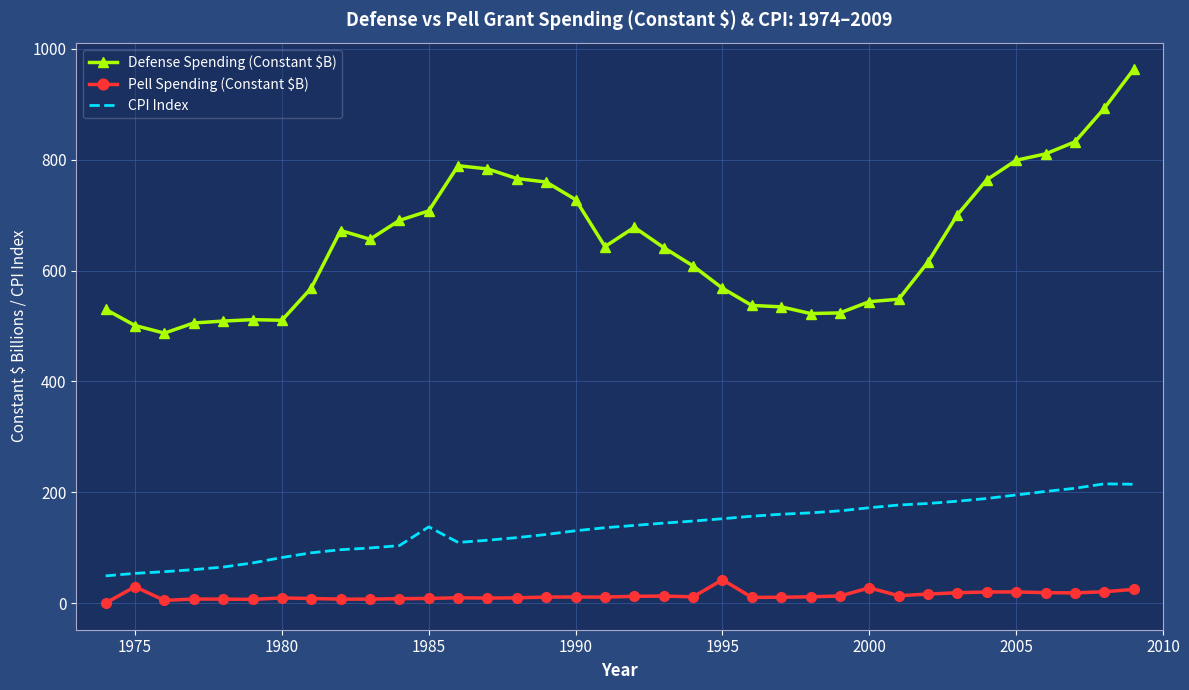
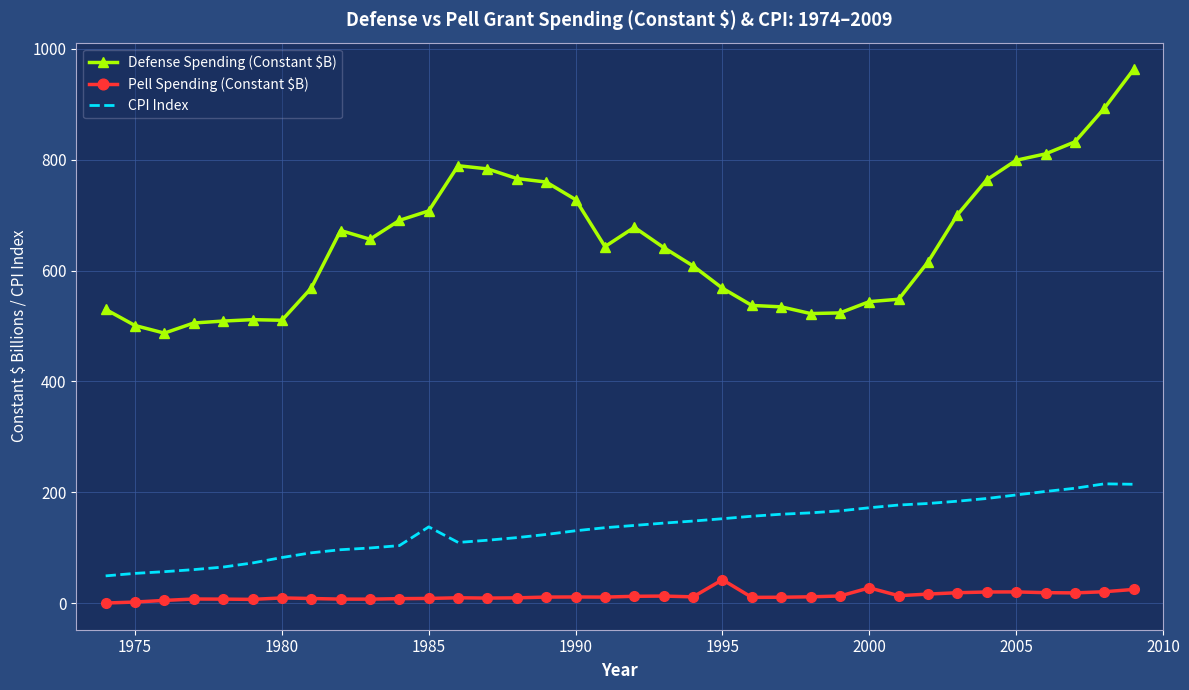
  {
    "Defense Spending (Constant $B)": {
      "1975": 500,
      "1980": 510,
      "1985": 710,
      "1990": 730,
      "1995": 570,
      "2000": 540,
      "2005": 800
    },
    "Pell Spending (Constant $B)": {
-     "1975": 30,
+     "1975": 0,
      "1980": 10,
      "1985": 10,
      "1990": 10,
      "1995": 40,
      "2000": 30,
      "2005": 20
    },
    "CPI Index": {
      "1975": 50,
      "1980": 80,
      "1985": 140,
      "1990": 130,
      "1995": 150,
      "2000": 170,
      "2005": 200
    }
  }
